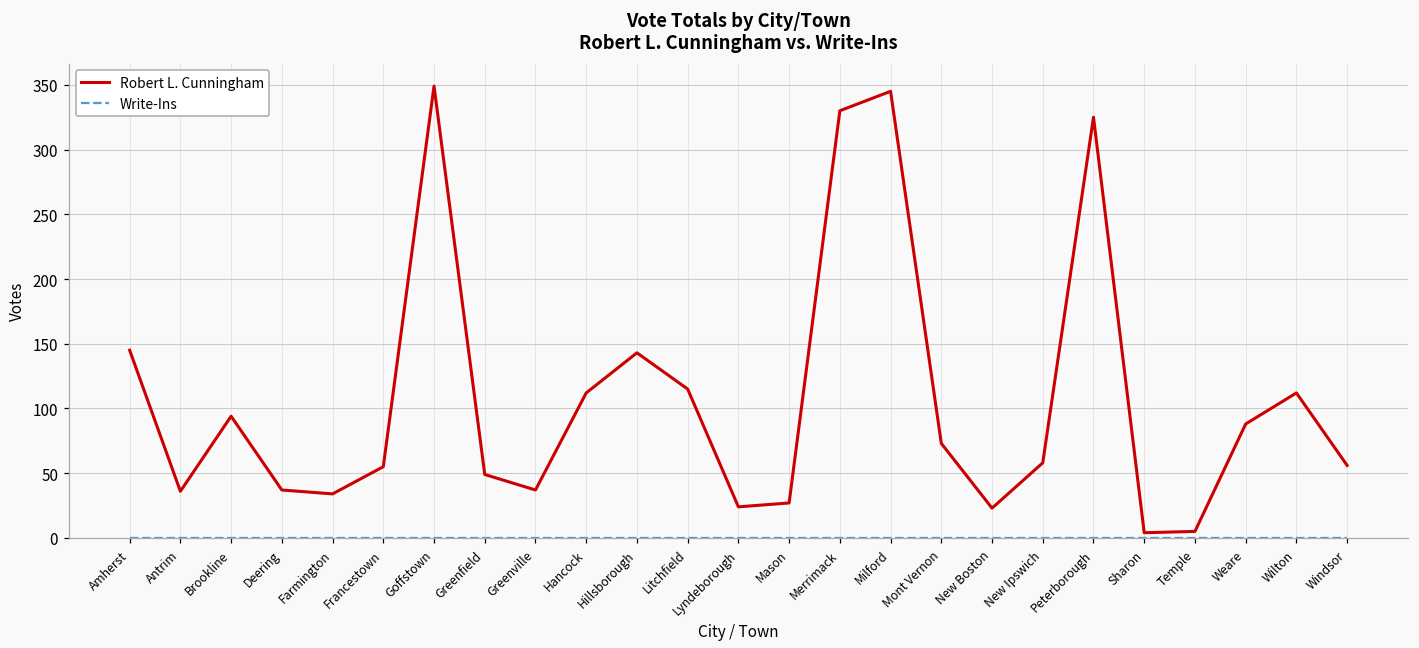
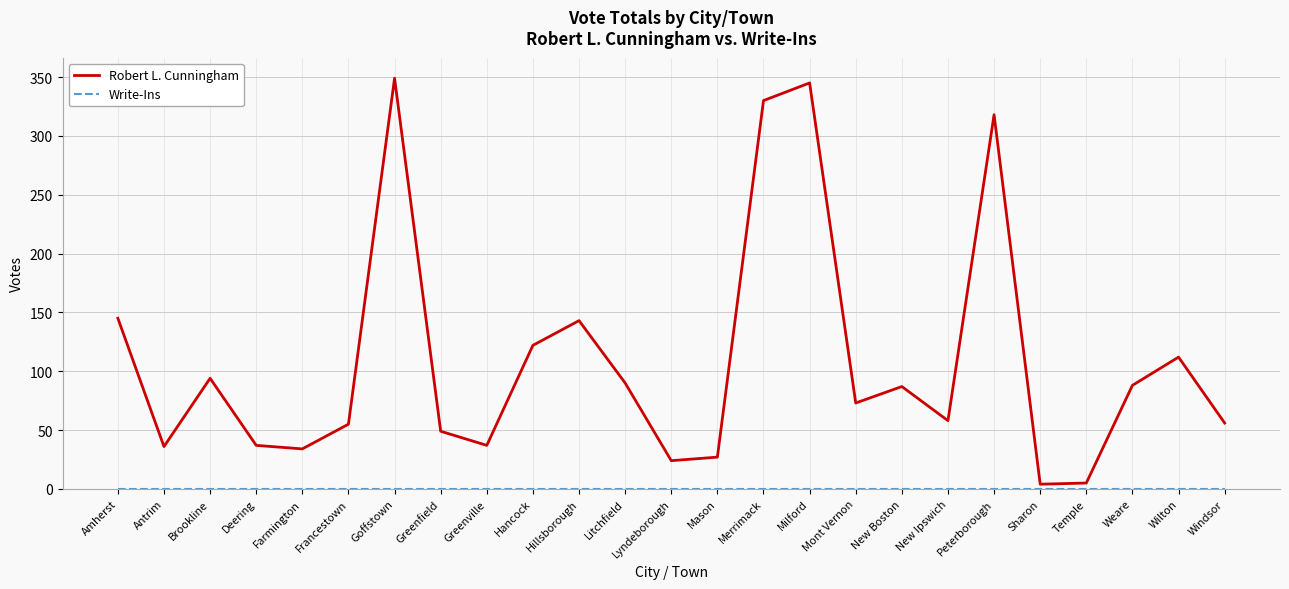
  {
    "Robert L. Cunningham": {
      "Amherst": 145,
      "Antrim": 36,
      "Brookline": 94,
      "Deering": 37,
      "Farmington": 34,
      "Francestown": 55,
      "Goffstown": 349,
      "Greenfield": 49,
      "Greenville": 37,
-     "Hancock": 112,
+     "Hancock": 122,
      "Hillsborough": 143,
-     "Litchfield": 115,
+     "Litchfield": 90,
      "Lyndeborough": 24,
      "Mason": 27,
      "Merrimack": 330,
      "Milford": 345,
      "Mont Vernon": 73,
-     "New Boston": 23,
+     "New Boston": 87,
      "New Ipswich": 58,
-     "Peterborough": 325,
+     "Peterborough": 318,
      "Sharon": 4,
      "Temple": 5,
      "Weare": 88,
      "Wilton": 112,
      "Windsor": 56
    },
    "Write-Ins": {
      "Amherst": 0,
      "Antrim": 0,
      "Brookline": 0,
      "Deering": 0,
      "Farmington": 0,
      "Francestown": 0,
      "Goffstown": 0,
      "Greenfield": 0,
      "Greenville": 0,
      "Hancock": 0,
      "Hillsborough": 0,
      "Litchfield": 0,
      "Lyndeborough": 0,
      "Mason": 0,
      "Merrimack": 0,
      "Milford": 0,
      "Mont Vernon": 0,
      "New Boston": 0,
      "New Ipswich": 0,
      "Peterborough": 0,
      "Sharon": 0,
      "Temple": 0,
      "Weare": 0,
      "Wilton": 0,
      "Windsor": 0
    }
  }
